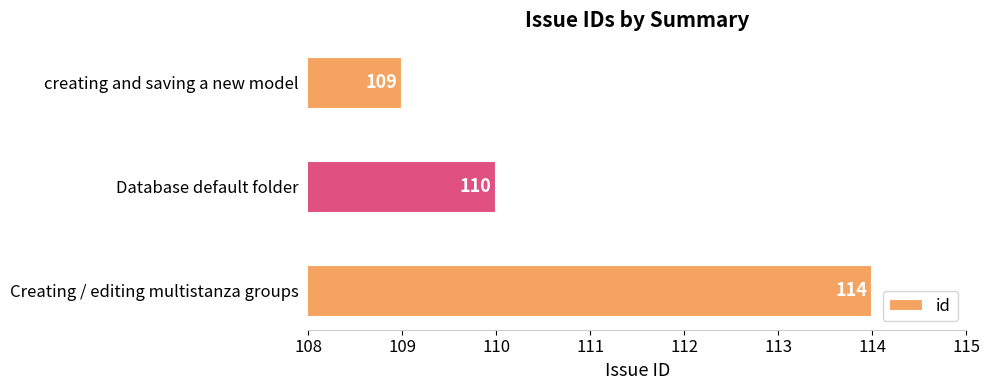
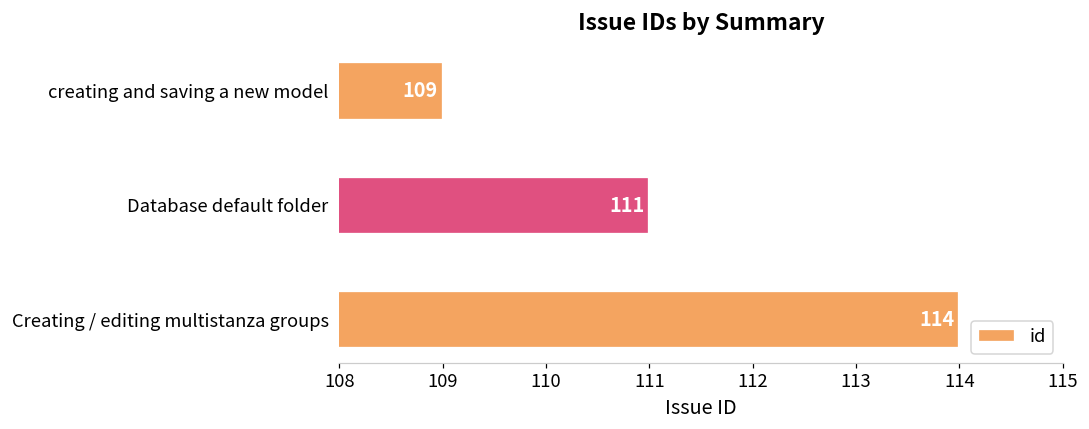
  {
    "creating and saving a new model": 109,
-   "Database default folder": 110,
+   "Database default folder": 111,
    "Creating / editing multistanza groups": 114
  }
